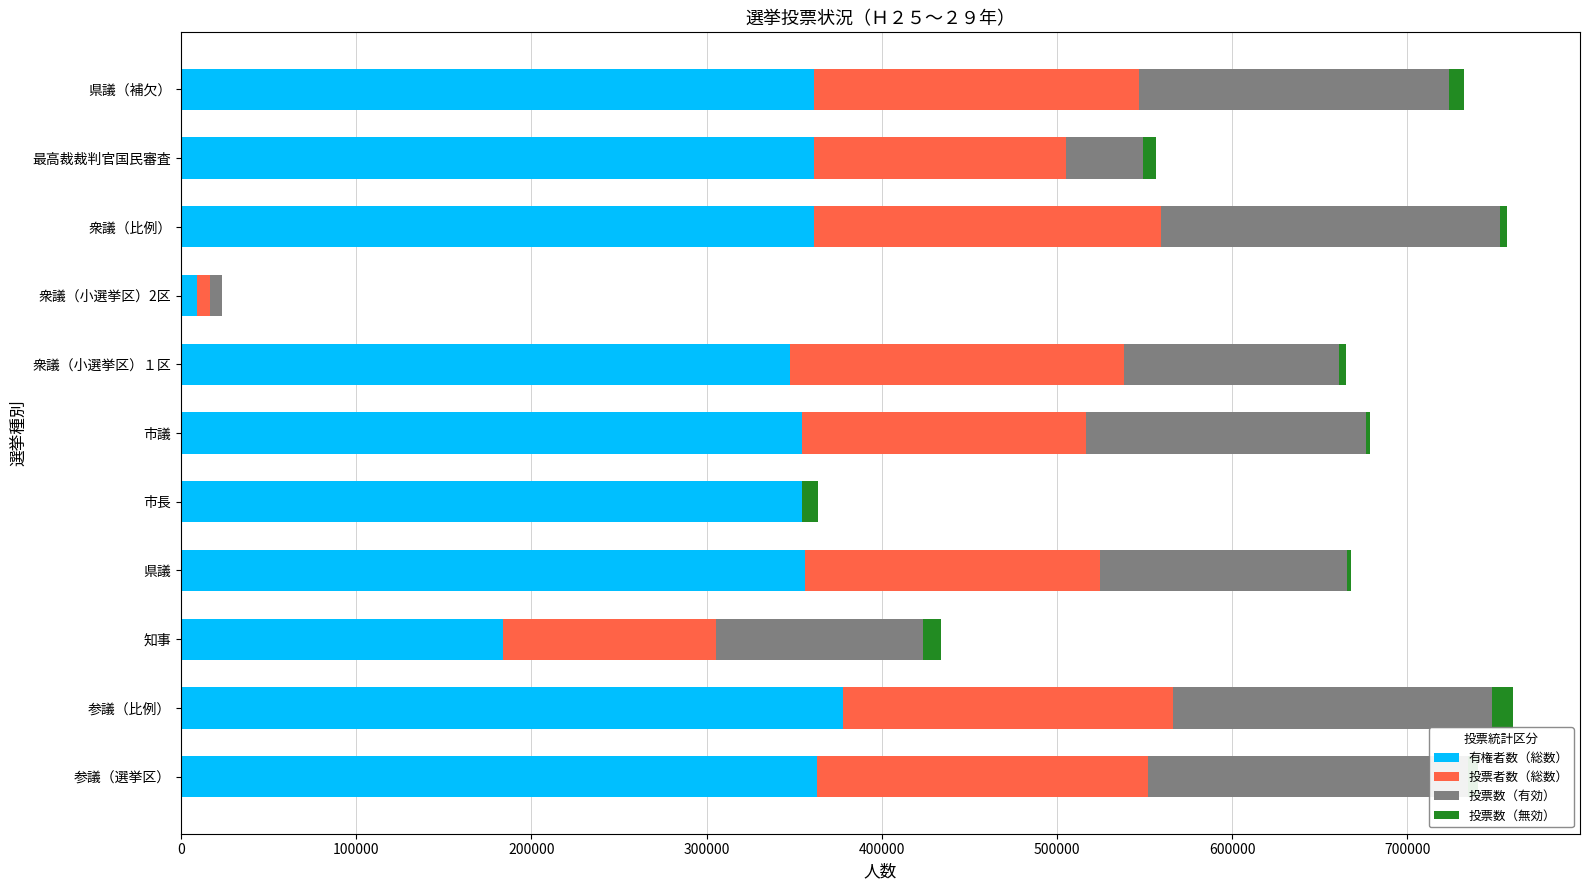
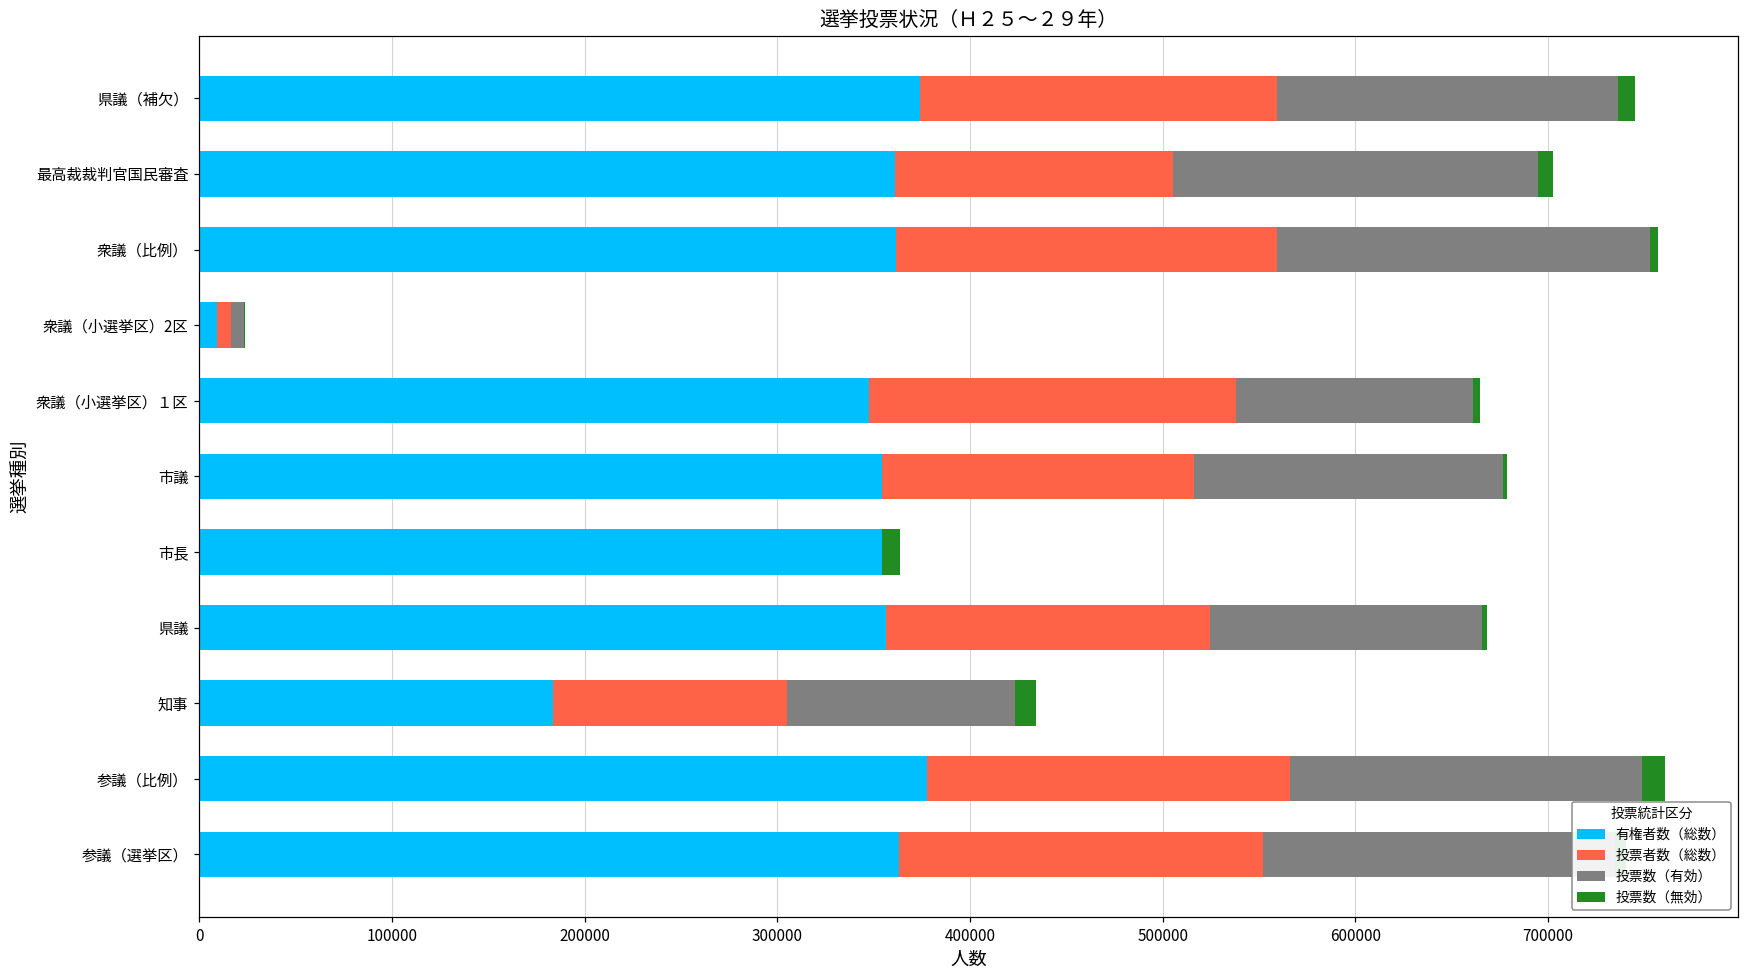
  {
    "有権者数（総数）": {
-     "県議（補欠）": 361000,
+     "県議（補欠）": 374000,
      "最高裁裁判官国民審査": 361000,
      "衆議（比例）": 361000,
      "衆議（小選挙区）2区": 9000,
      "衆議（小選挙区）１区": 348000,
      "市議": 354000,
      "市長": 354000,
      "県議": 356000,
      "知事": 184000,
      "参議（比例）": 378000,
      "参議（選挙区）": 363000
    },
    "投票者数（総数）": {
      "県議（補欠）": 186000,
      "最高裁裁判官国民審査": 144000,
      "衆議（比例）": 198000,
      "衆議（小選挙区）2区": 7000,
      "衆議（小選挙区）１区": 191000,
      "市議": 162000,
      "市長": 0,
      "県議": 168000,
      "知事": 122000,
      "参議（比例）": 189000,
      "参議（選挙区）": 189000
    },
    "投票数（有効）": {
      "県議（補欠）": 177000,
-     "最高裁裁判官国民審査": 44000,
+     "最高裁裁判官国民審査": 189000,
      "衆議（比例）": 194000,
      "衆議（小選挙区）2区": 7000,
      "衆議（小選挙区）１区": 123000,
      "市議": 160000,
      "市長": 0,
      "県議": 141000,
      "知事": 118000,
      "参議（比例）": 182000
    },
    "投票数（無効）": {
      "県議（補欠）": 9000,
      "最高裁裁判官国民審査": 8000,
      "衆議（比例）": 4000,
      "衆議（小選挙区）１区": 4000,
      "市議": 2000,
      "市長": 9000,
      "県議": 2000,
      "知事": 11000,
      "参議（比例）": 12000
    }
  }
